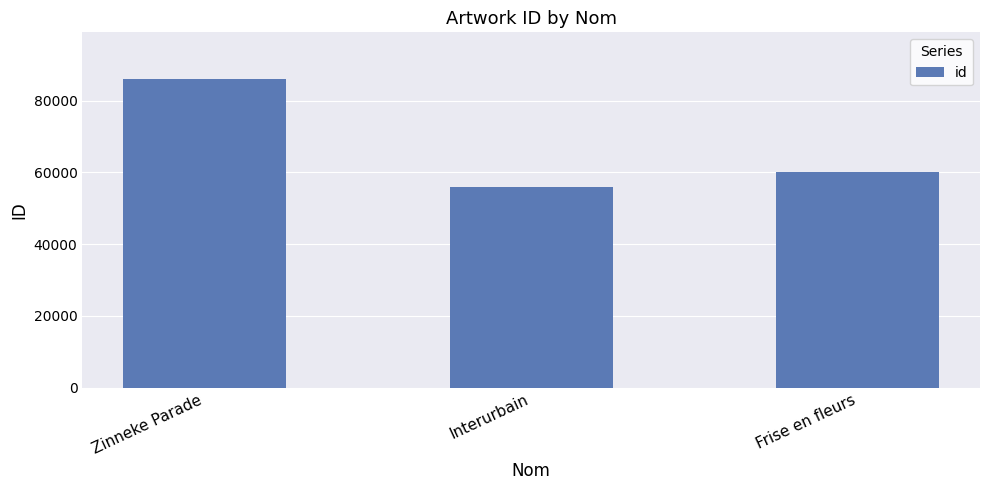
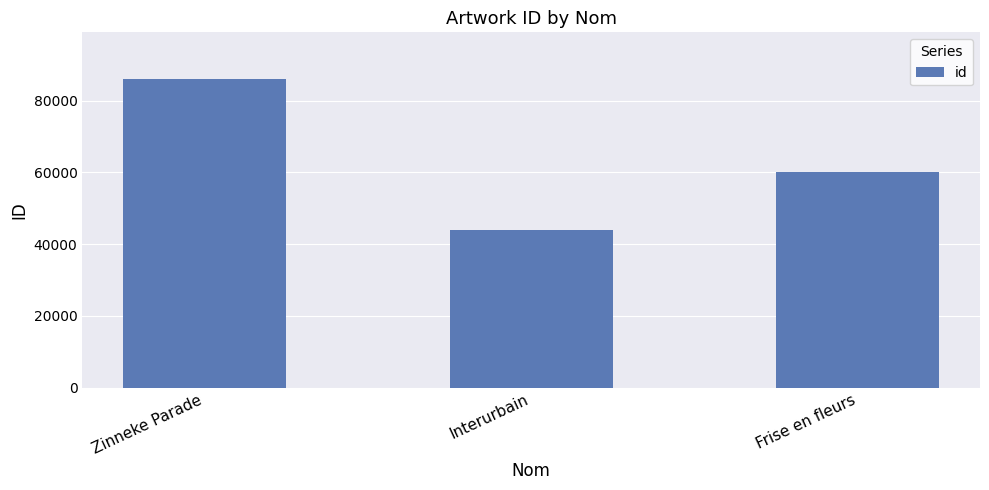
  {
    "Zinneke Parade": 86000,
-   "Interurbain": 56000,
+   "Interurbain": 44000,
    "Frise en fleurs": 60000
  }
